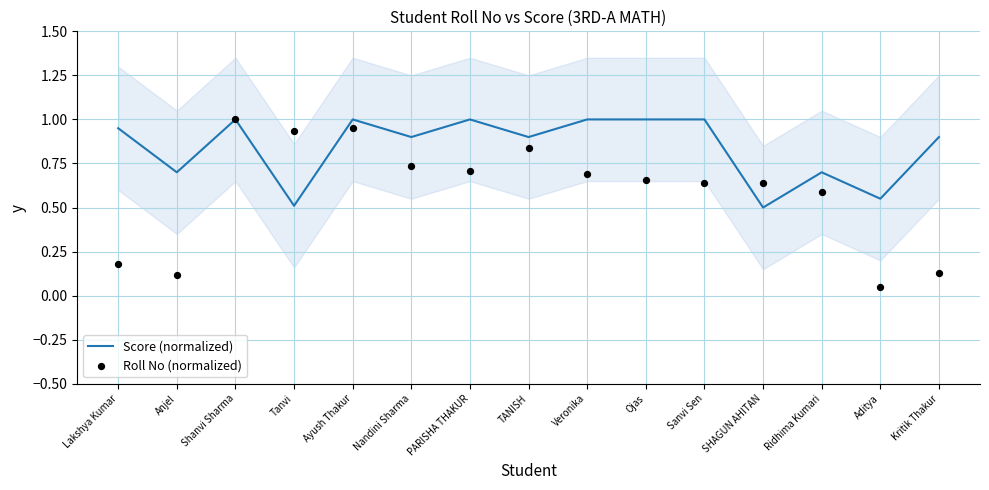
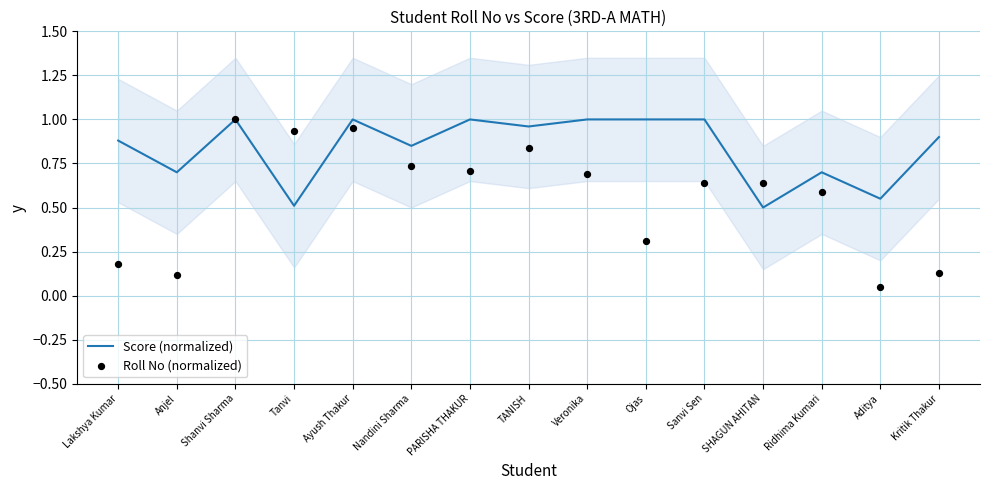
  {
    "Score (normalized)": {
-     "Lakshya Kumar": 0.95,
+     "Lakshya Kumar": 0.88,
      "Anjel": 0.70,
      "Tanvi": 0.51,
      "Ayush Thakur": 1.00,
-     "Nandini Sharma": 0.90,
+     "Nandini Sharma": 0.85,
      "PARISHA THAKUR": 1.00,
-     "TANISH": 0.90,
+     "TANISH": 0.96,
      "Veronika": 1.00,
      "Ojas": 1.00,
      "Sanvi Sen": 1.00,
      "SHAGUN AHITAN": 0.50,
      "Ridhima Kumari": 0.70,
      "Aditya": 0.55,
      "Kritik Thakur": 0.90
    },
    "Roll No (normalized)": {
-     "Ojas": 0.66
+     "Ojas": 0.31
    }
  }
